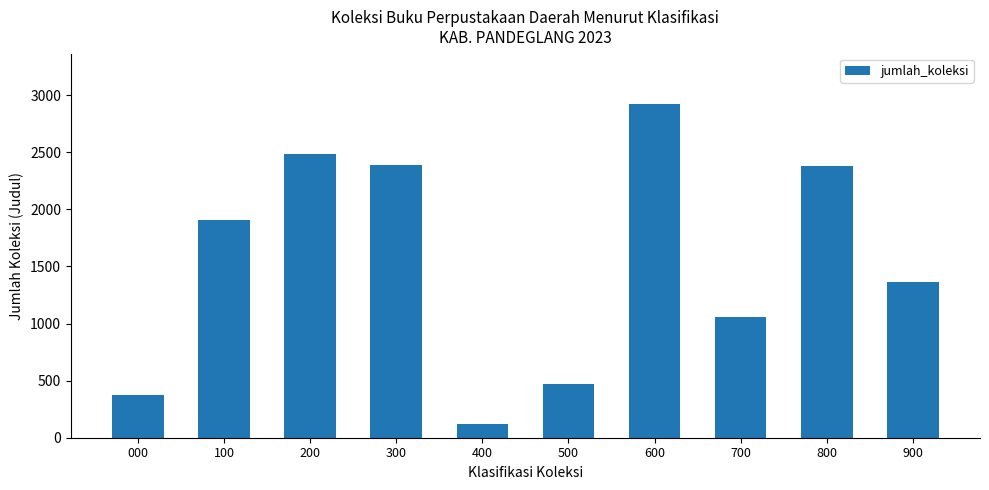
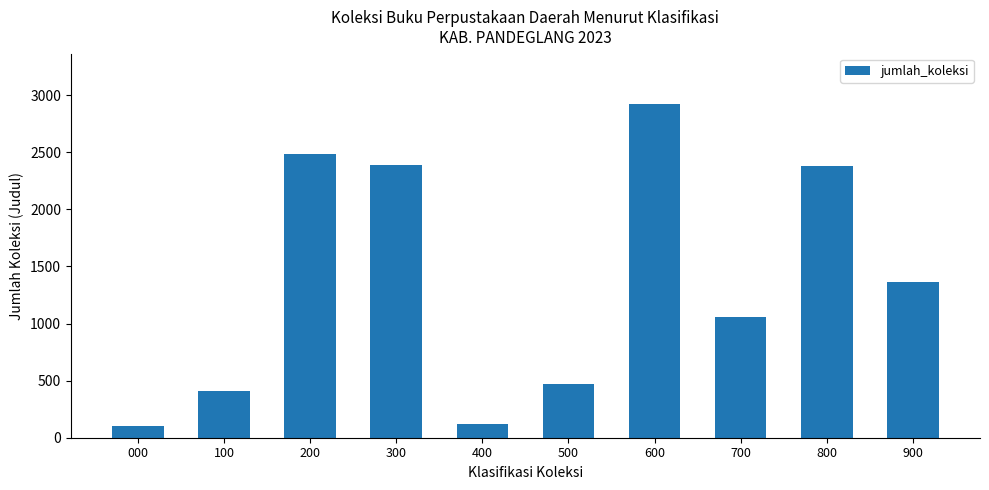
  {
-   "000": 380,
-   "100": 1910,
+   "000": 110,
+   "100": 410,
    "200": 2490,
    "300": 2390,
    "400": 120,
    "500": 470,
    "600": 2930,
    "700": 1060,
    "800": 2380,
    "900": 1370
  }
